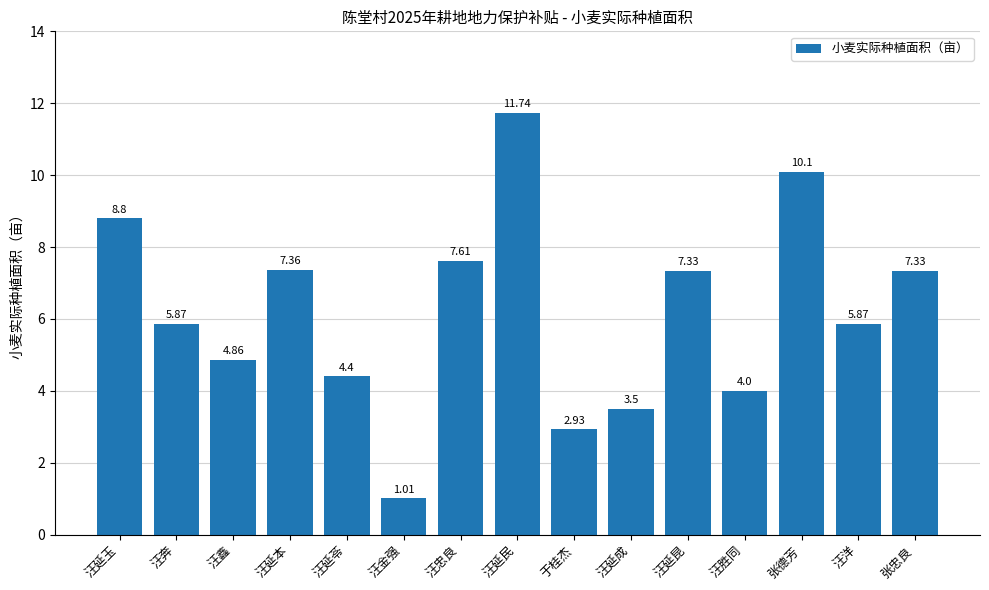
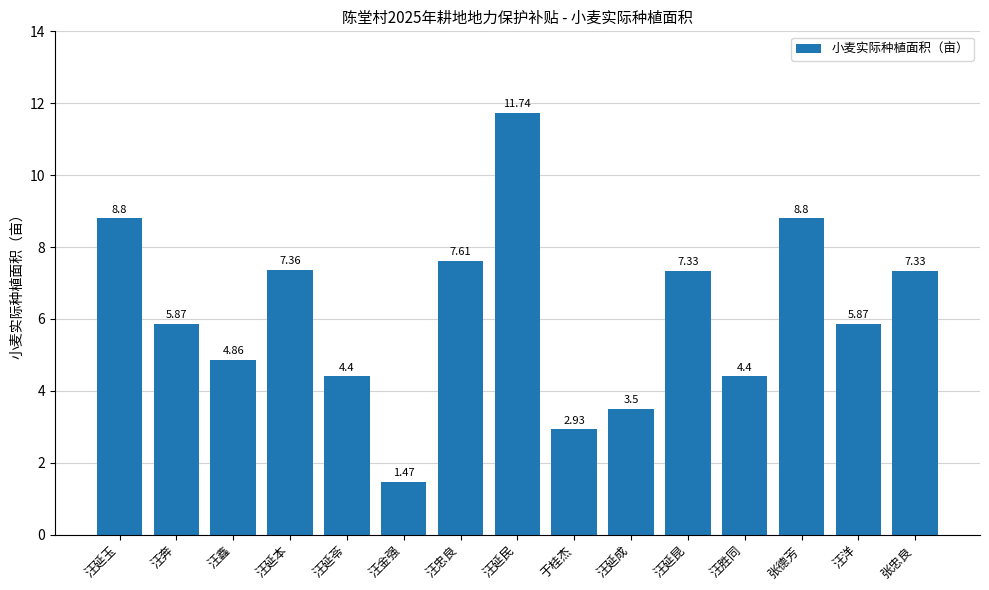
  {
    "汪延玉": 8.8,
    "汪奔": 5.87,
    "汪鑫": 4.86,
    "汪延本": 7.36,
    "汪延苓": 4.4,
-   "汪金强": 1.01,
+   "汪金强": 1.47,
    "汪忠良": 7.61,
    "汪延民": 11.74,
    "于桂杰": 2.93,
    "汪延成": 3.5,
    "汪延昆": 7.33,
-   "汪胜同": 4.0,
-   "张德芳": 10.1,
+   "汪胜同": 4.4,
+   "张德芳": 8.8,
    "汪洋": 5.87,
    "张忠良": 7.33
  }
